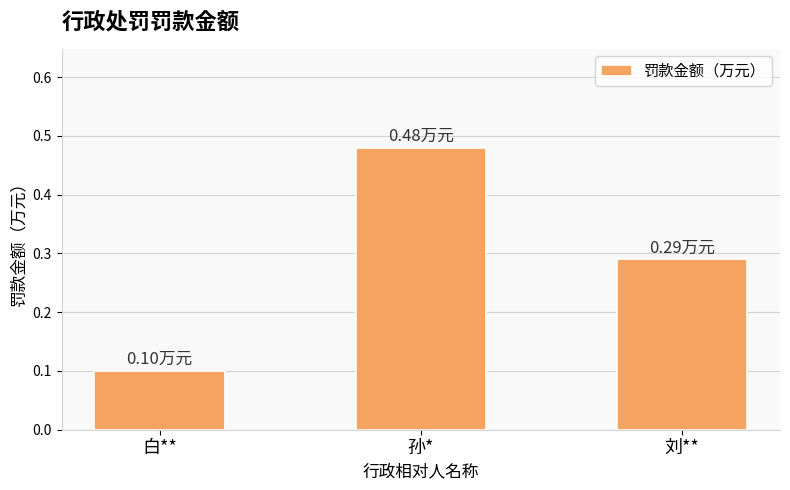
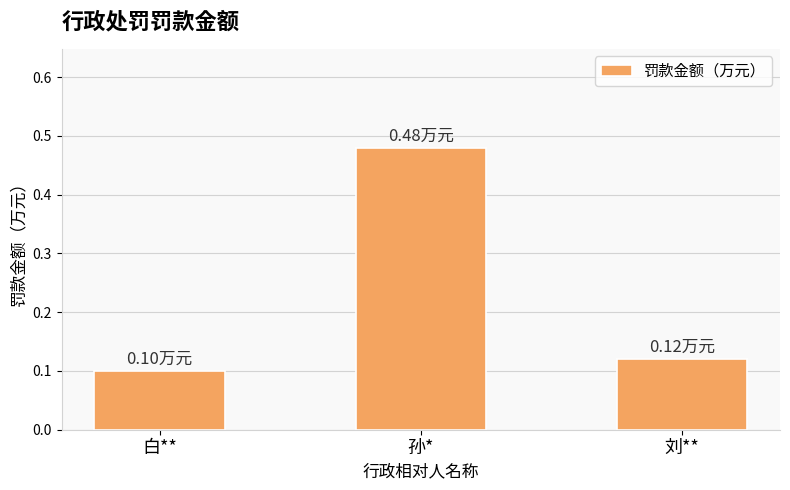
  {
    "白**": 0.10,
    "孙*": 0.48,
-   "刘**": 0.29
+   "刘**": 0.12
  }
